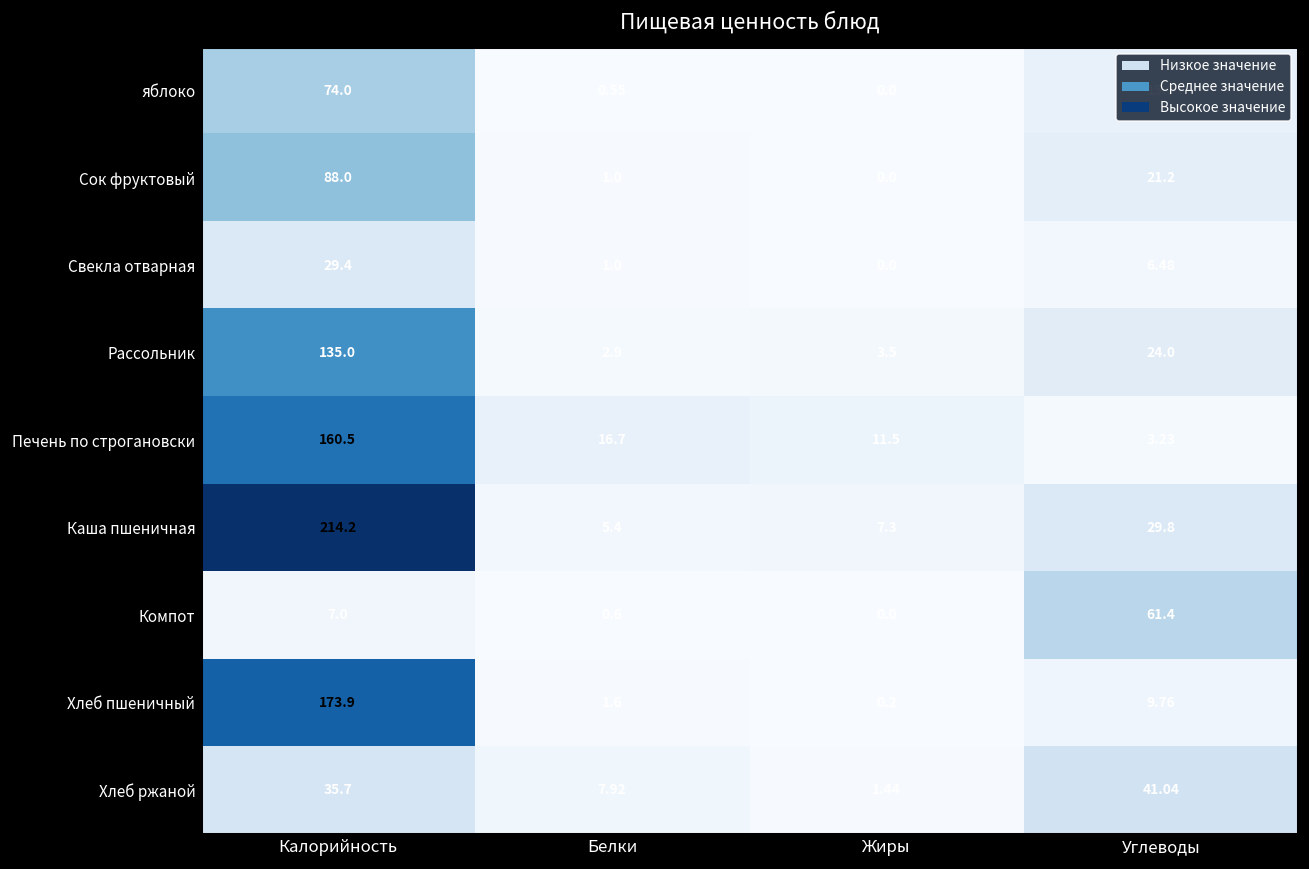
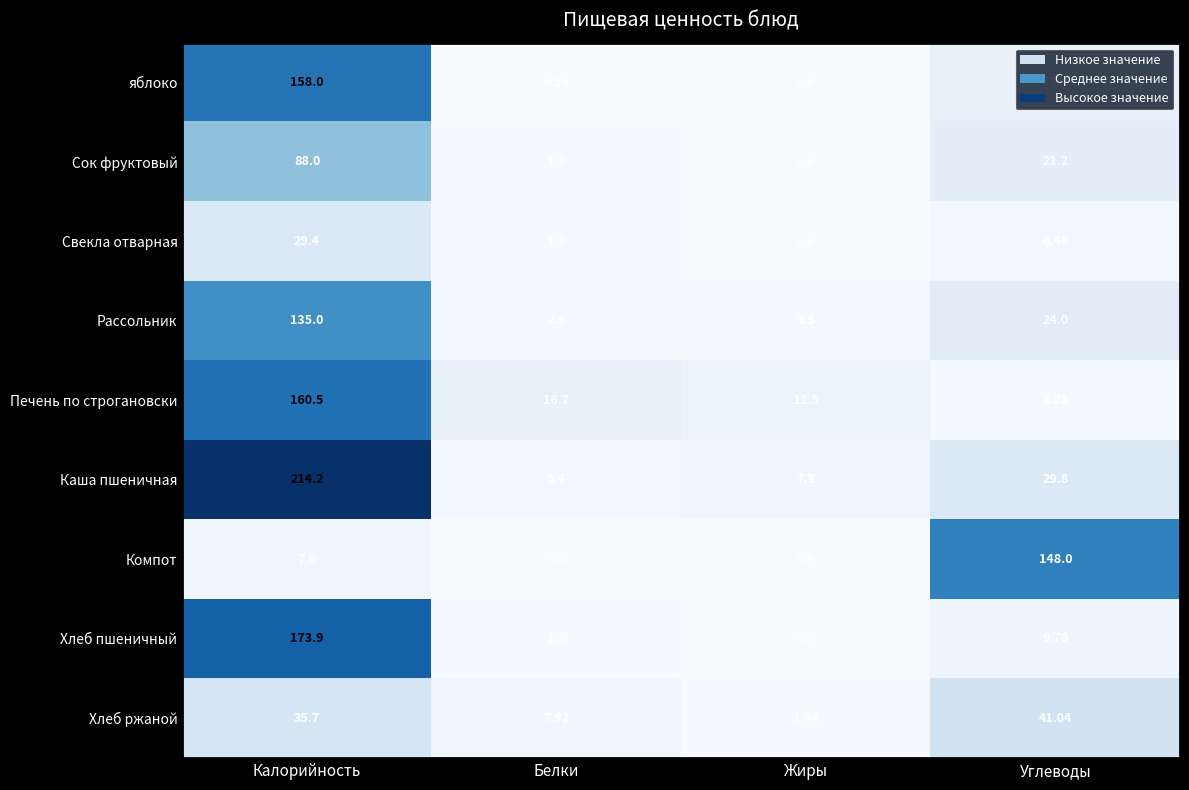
  {
    "яблоко": {
-     "Калорийность": 74.0
+     "Калорийность": 158.0
    },
    "Сок фруктовый": {
      "Калорийность": 88.0
    },
    "Рассольник": {
      "Калорийность": 135.0
    },
    "Печень по строгановски": {
      "Калорийность": 160.5
    },
    "Каша пшеничная": {
      "Калорийность": 214.2
    },
    "Компот": {
-     "Углеводы": 61.4
+     "Углеводы": 148.0
    },
    "Хлеб пшеничный": {
      "Калорийность": 173.9
    }
  }
